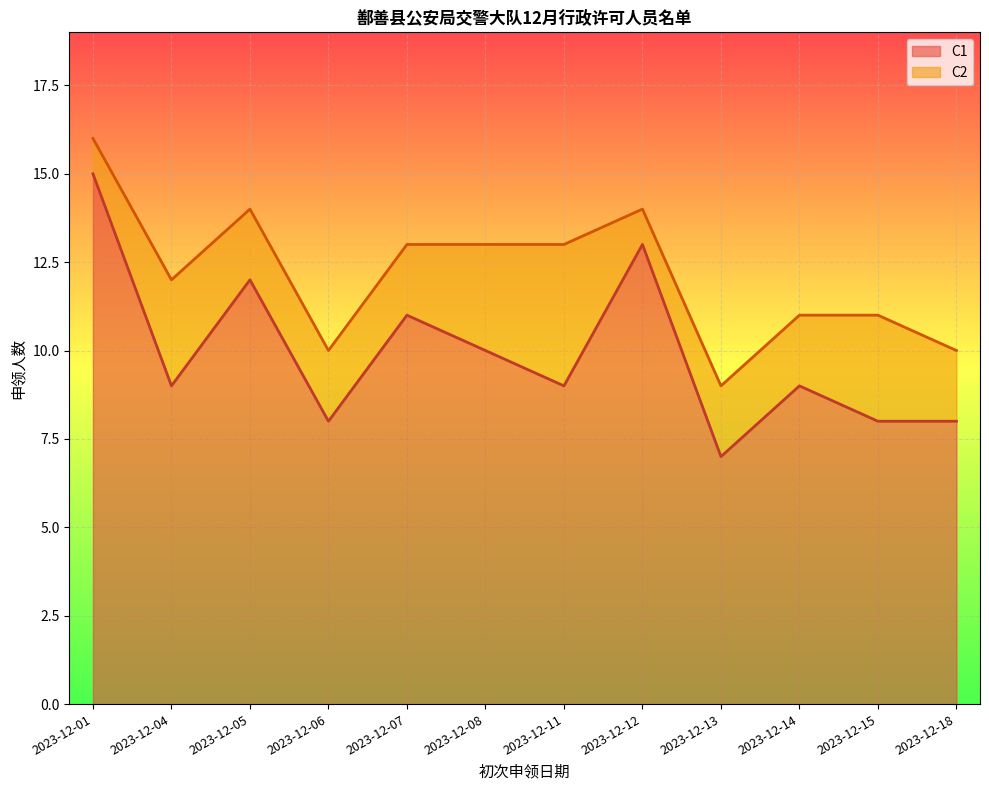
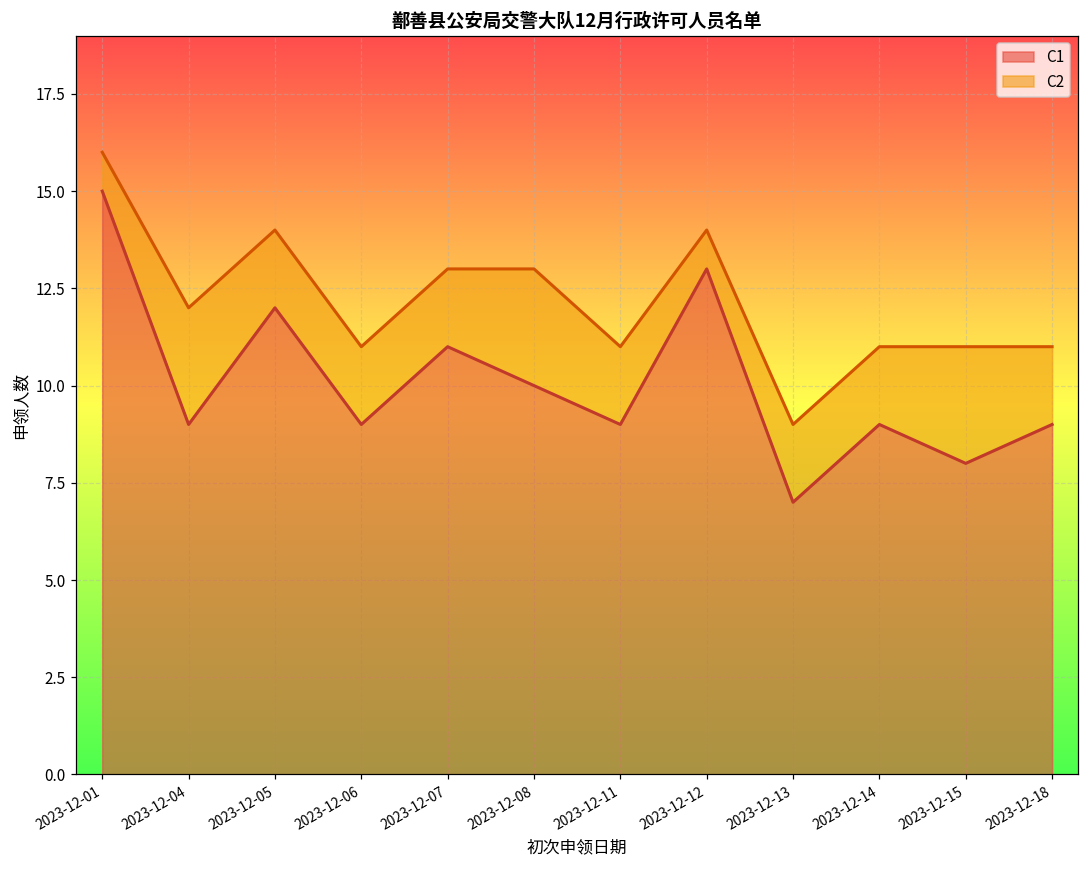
  {
    "C1": {
      "2023-12-01": 15,
      "2023-12-04": 9,
      "2023-12-05": 12,
-     "2023-12-06": 8,
+     "2023-12-06": 9,
      "2023-12-07": 11,
      "2023-12-08": 10,
      "2023-12-11": 9,
      "2023-12-12": 13,
      "2023-12-13": 7,
      "2023-12-14": 9,
      "2023-12-15": 8,
-     "2023-12-18": 8
+     "2023-12-18": 9
    },
    "C2": {
      "2023-12-01": 1,
      "2023-12-04": 3,
      "2023-12-05": 2,
      "2023-12-06": 2,
      "2023-12-07": 2,
      "2023-12-08": 3,
-     "2023-12-11": 4,
+     "2023-12-11": 2,
      "2023-12-12": 1,
      "2023-12-13": 2,
      "2023-12-14": 2,
      "2023-12-15": 3,
      "2023-12-18": 2
    }
  }
